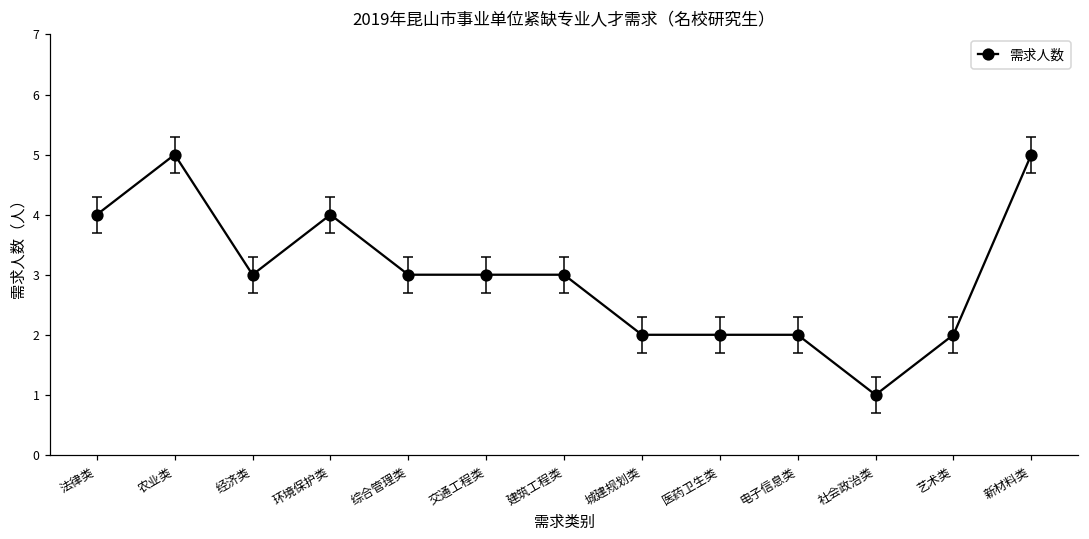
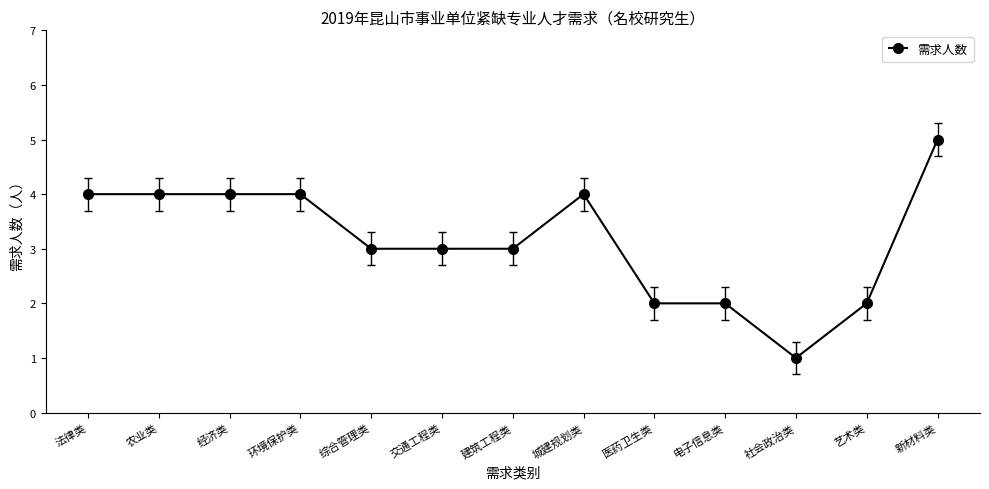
  {
    "需求人数": {
      "法律类": 4,
-     "农业类": 5,
-     "经济类": 3,
+     "农业类": 4,
+     "经济类": 4,
      "环境保护类": 4,
      "综合管理类": 3,
      "交通工程类": 3,
      "建筑工程类": 3,
-     "城建规划类": 2,
+     "城建规划类": 4,
      "医药卫生类": 2,
      "电子信息类": 2,
      "社会政治类": 1,
      "艺术类": 2,
      "新材料类": 5
    }
  }
